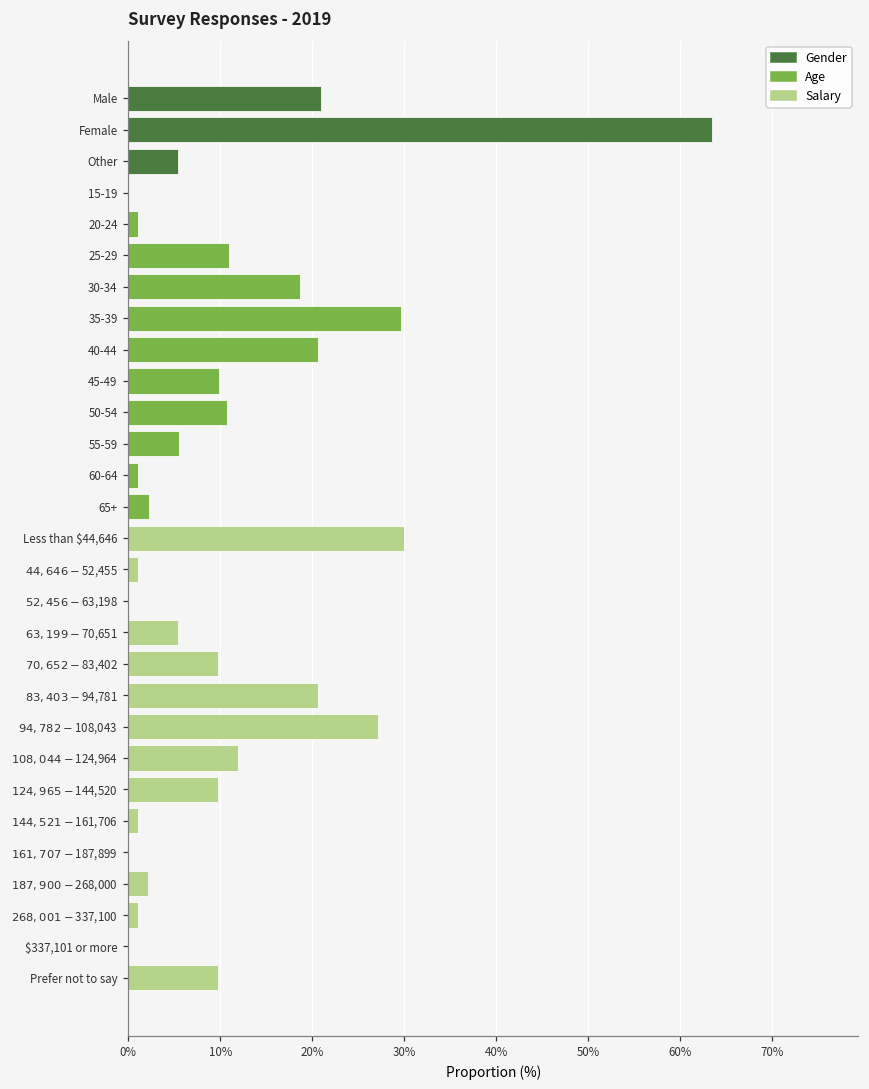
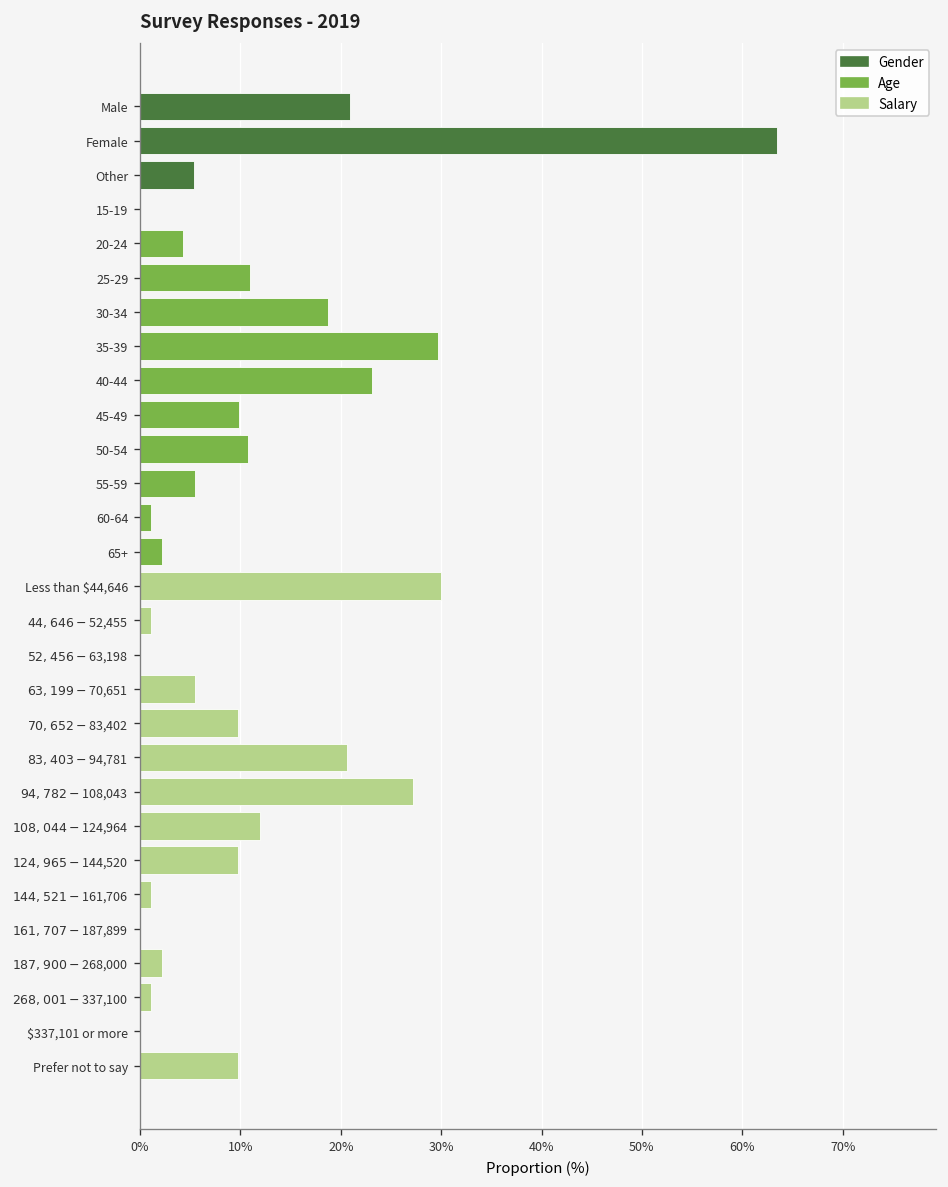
  {
    "Gender": {
      "Male": "21%",
      "Female": "63%",
      "Other": "5%"
    },
    "Age": {
      "15-19": "0%",
-     "20-24": "1%",
+     "20-24": "4%",
      "25-29": "11%",
      "30-34": "19%",
      "35-39": "30%",
-     "40-44": "21%",
+     "40-44": "23%",
      "45-49": "10%",
      "50-54": "11%",
      "55-59": "5%",
      "60-64": "1%",
      "65+": "2%"
    },
    "Salary": {
      "Less than $44,646": "30%",
      "$337,101 or more": "0%",
      "Prefer not to say": "10%"
    }
  }
